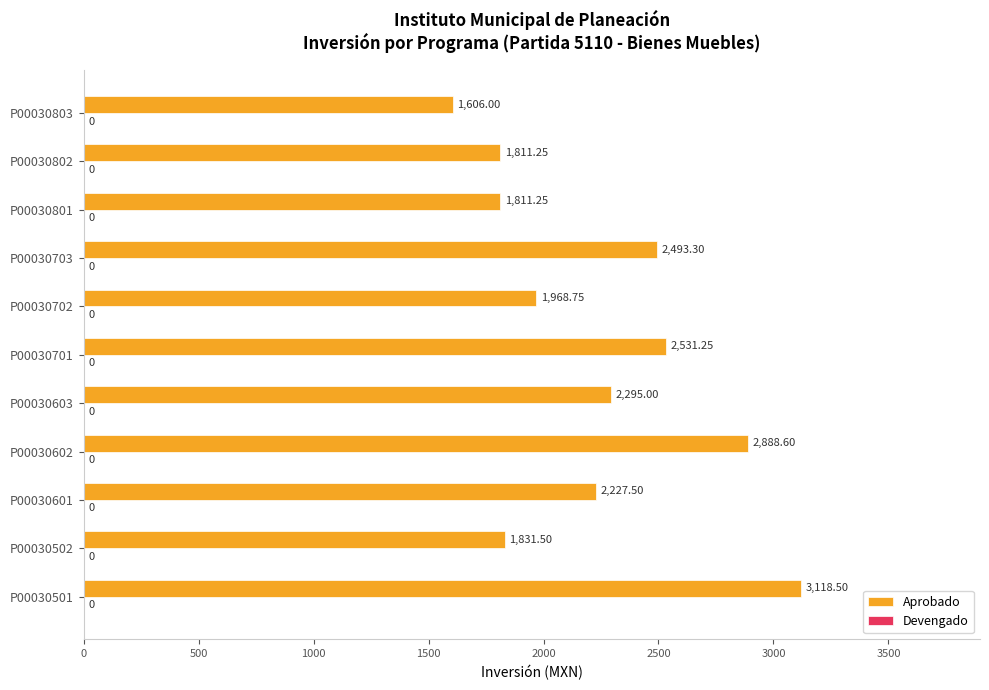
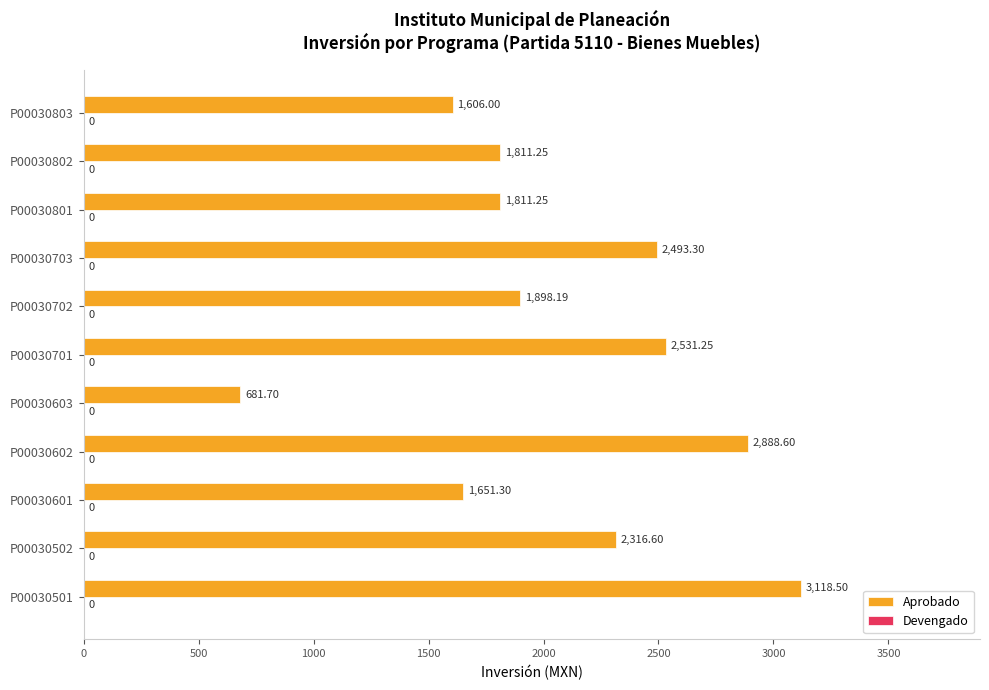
  {
    "Aprobado": {
      "P00030803": "1,606.00",
      "P00030802": "1,811.25",
      "P00030801": "1,811.25",
      "P00030703": "2,493.30",
-     "P00030702": "1,968.75",
+     "P00030702": "1,898.19",
      "P00030701": "2,531.25",
-     "P00030603": "2,295.00",
+     "P00030603": "681.70",
      "P00030602": "2,888.60",
-     "P00030601": "2,227.50",
-     "P00030502": "1,831.50",
+     "P00030601": "1,651.30",
+     "P00030502": "2,316.60",
      "P00030501": "3,118.50"
    },
    "Devengado": {
      "P00030803": "0",
      "P00030802": "0",
      "P00030801": "0",
      "P00030703": "0",
      "P00030702": "0",
      "P00030701": "0",
      "P00030603": "0",
      "P00030602": "0",
      "P00030601": "0",
      "P00030502": "0",
      "P00030501": "0"
    }
  }
